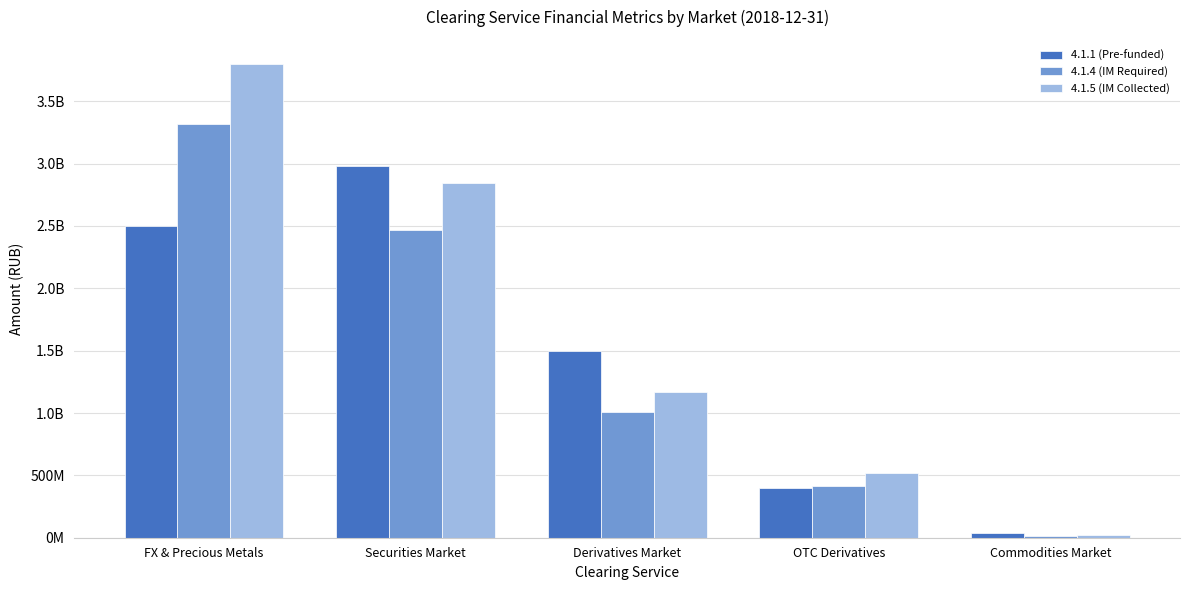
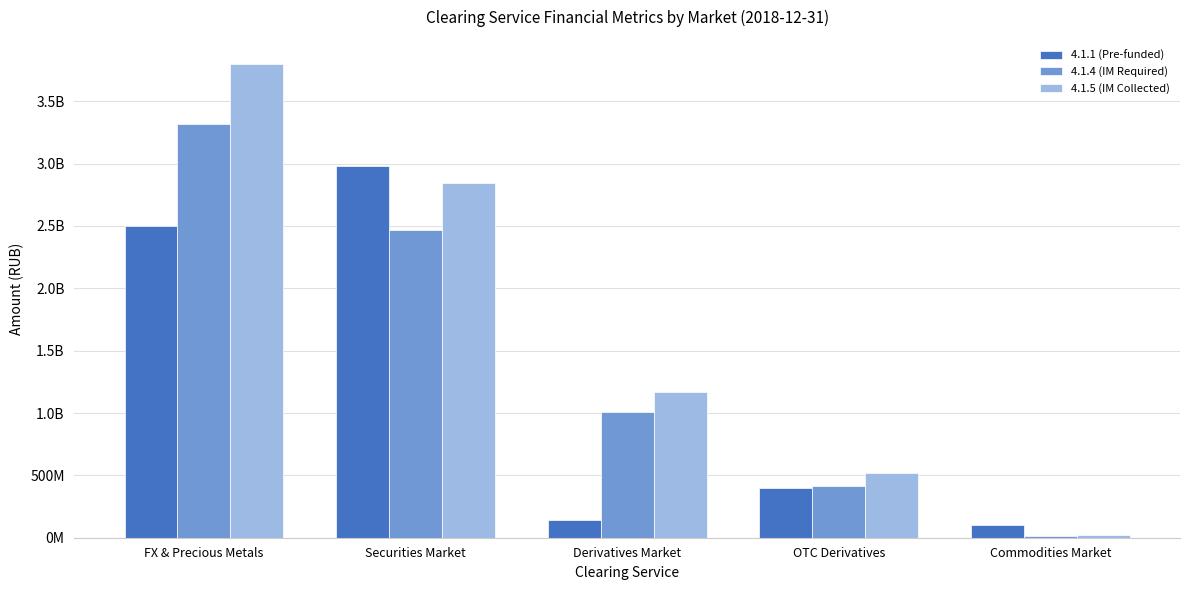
  {
    "4.1.1 (Pre-funded)": {
      "FX & Precious Metals": 2500000000,
      "Securities Market": 2980000000,
-     "Derivatives Market": 1500000000,
+     "Derivatives Market": 140000000,
      "OTC Derivatives": 400000000,
-     "Commodities Market": 40000000
+     "Commodities Market": 100000000
    }
  }
